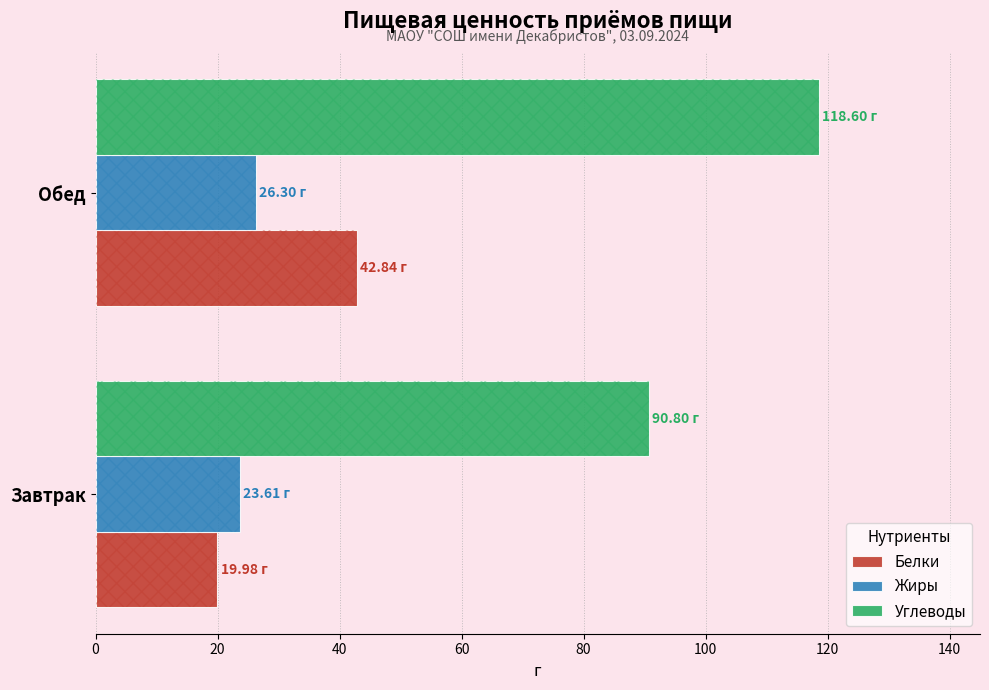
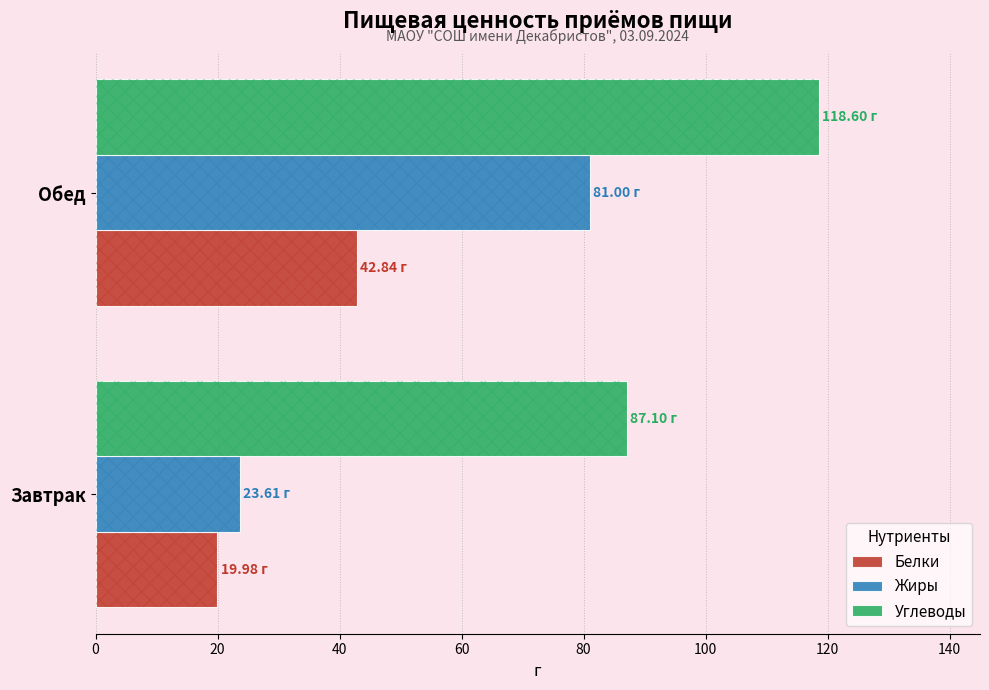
  {
    "Белки": {
      "Обед": 42.84,
      "Завтрак": 19.98
    },
    "Жиры": {
-     "Обед": 26.30,
+     "Обед": 81.00,
      "Завтрак": 23.61
    },
    "Углеводы": {
      "Обед": 118.60,
-     "Завтрак": 90.80
+     "Завтрак": 87.10
    }
  }
